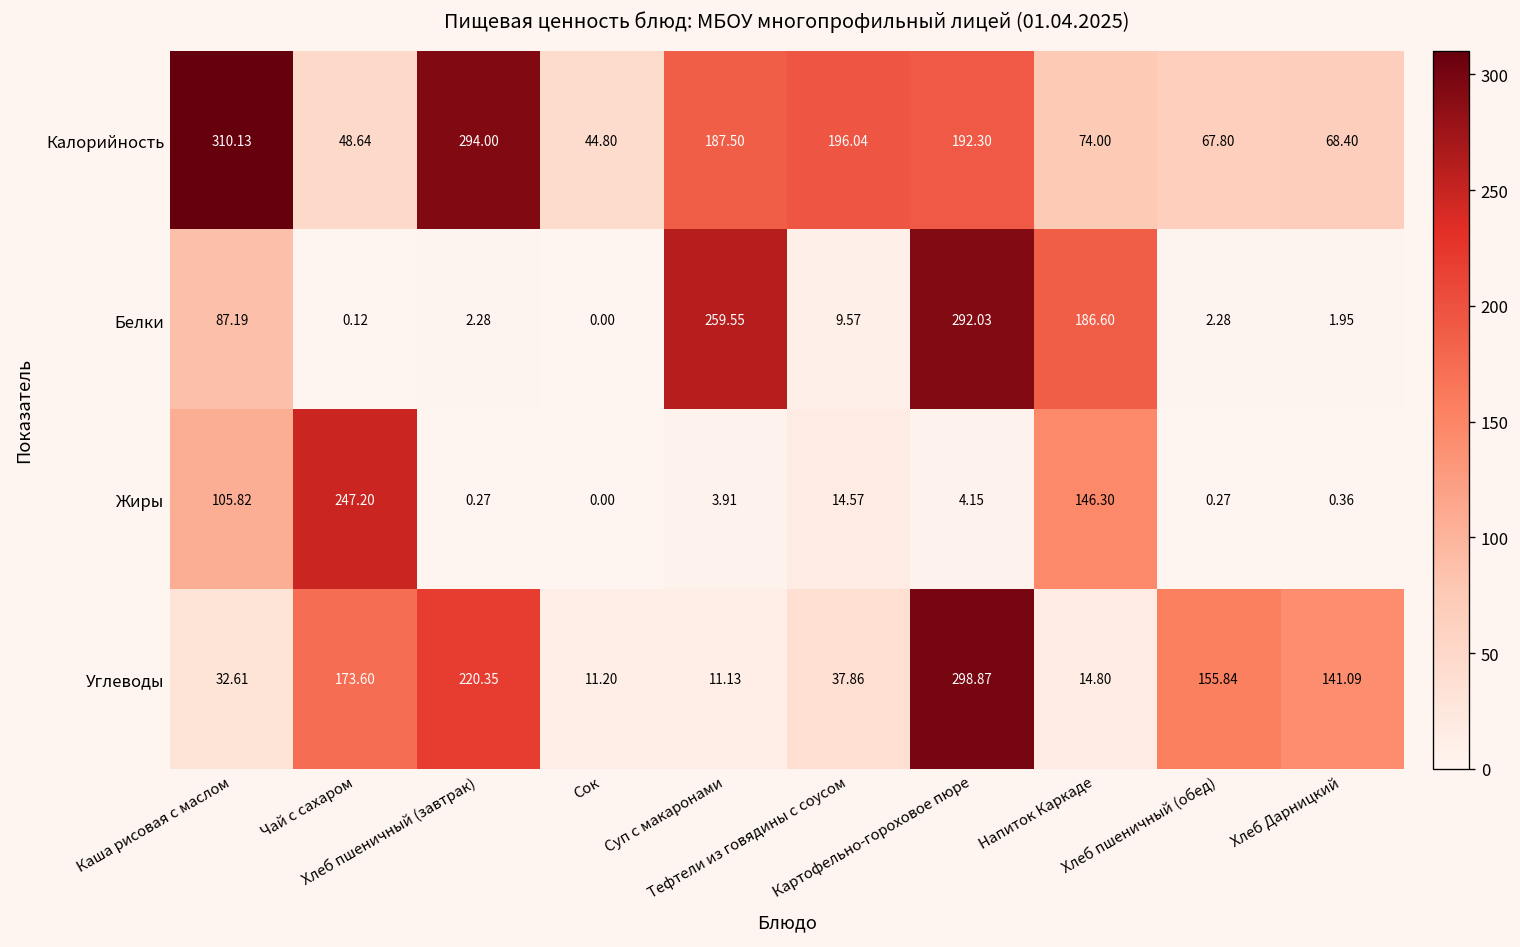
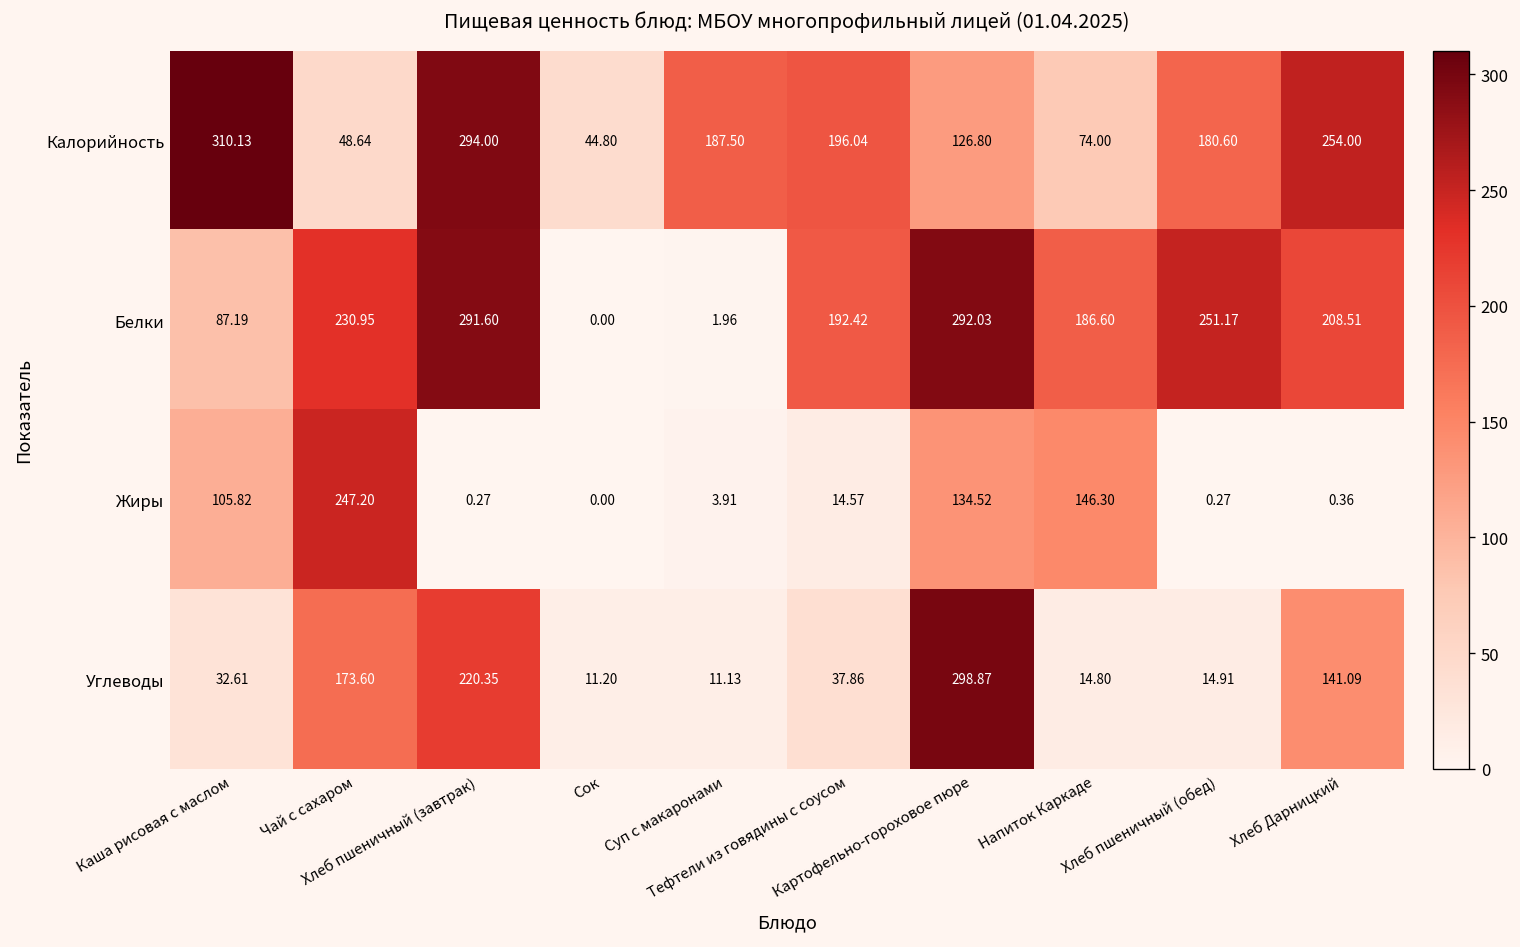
  {
    "Калорийность": {
      "Каша рисовая с маслом": 310.13,
      "Чай с сахаром": 48.64,
      "Хлеб пшеничный (завтрак)": 294.00,
      "Сок": 44.80,
      "Суп с макаронами": 187.50,
      "Тефтели из говядины с соусом": 196.04,
-     "Картофельно-гороховое пюре": 192.30,
+     "Картофельно-гороховое пюре": 126.80,
      "Напиток Каркаде": 74.00,
-     "Хлеб пшеничный (обед)": 67.80,
-     "Хлеб Дарницкий": 68.40
+     "Хлеб пшеничный (обед)": 180.60,
+     "Хлеб Дарницкий": 254.00
    },
    "Белки": {
      "Каша рисовая с маслом": 87.19,
-     "Чай с сахаром": 0.12,
-     "Хлеб пшеничный (завтрак)": 2.28,
+     "Чай с сахаром": 230.95,
+     "Хлеб пшеничный (завтрак)": 291.60,
      "Сок": 0.00,
-     "Суп с макаронами": 259.55,
-     "Тефтели из говядины с соусом": 9.57,
+     "Суп с макаронами": 1.96,
+     "Тефтели из говядины с соусом": 192.42,
      "Картофельно-гороховое пюре": 292.03,
      "Напиток Каркаде": 186.60,
-     "Хлеб пшеничный (обед)": 2.28,
-     "Хлеб Дарницкий": 1.95
+     "Хлеб пшеничный (обед)": 251.17,
+     "Хлеб Дарницкий": 208.51
    },
    "Жиры": {
      "Каша рисовая с маслом": 105.82,
      "Чай с сахаром": 247.20,
      "Хлеб пшеничный (завтрак)": 0.27,
      "Сок": 0.00,
      "Суп с макаронами": 3.91,
      "Тефтели из говядины с соусом": 14.57,
-     "Картофельно-гороховое пюре": 4.15,
+     "Картофельно-гороховое пюре": 134.52,
      "Напиток Каркаде": 146.30,
      "Хлеб пшеничный (обед)": 0.27,
      "Хлеб Дарницкий": 0.36
    },
    "Углеводы": {
      "Каша рисовая с маслом": 32.61,
      "Чай с сахаром": 173.60,
      "Хлеб пшеничный (завтрак)": 220.35,
      "Сок": 11.20,
      "Суп с макаронами": 11.13,
      "Тефтели из говядины с соусом": 37.86,
      "Картофельно-гороховое пюре": 298.87,
      "Напиток Каркаде": 14.80,
-     "Хлеб пшеничный (обед)": 155.84,
+     "Хлеб пшеничный (обед)": 14.91,
      "Хлеб Дарницкий": 141.09
    }
  }
